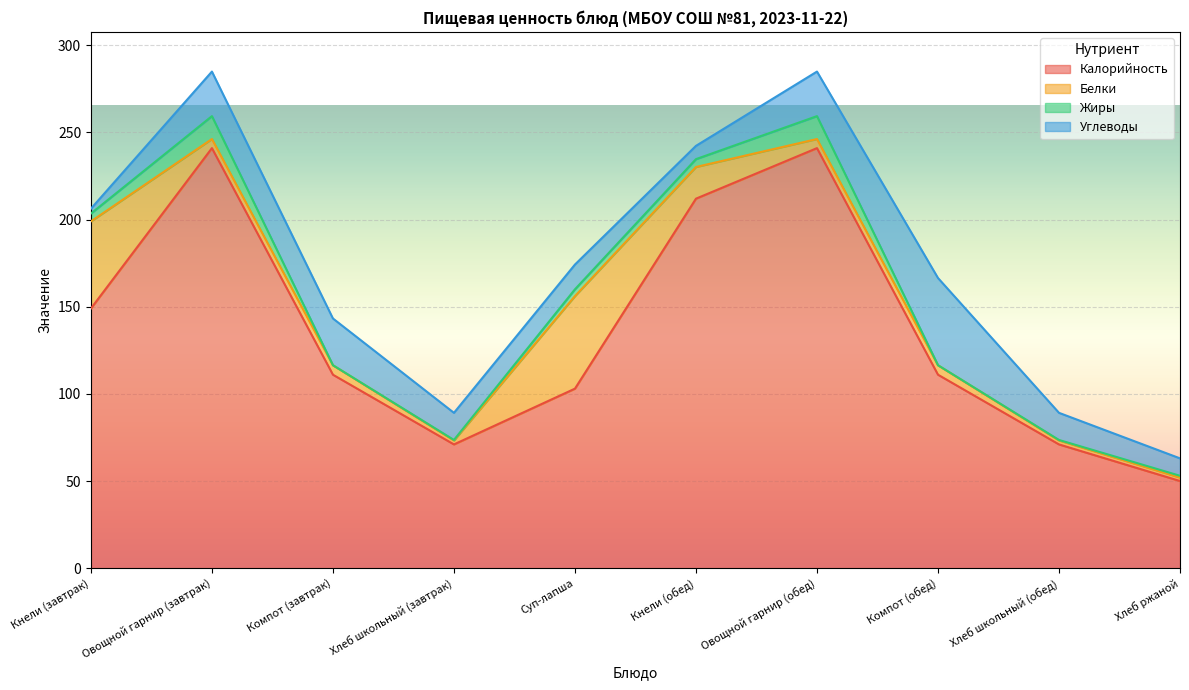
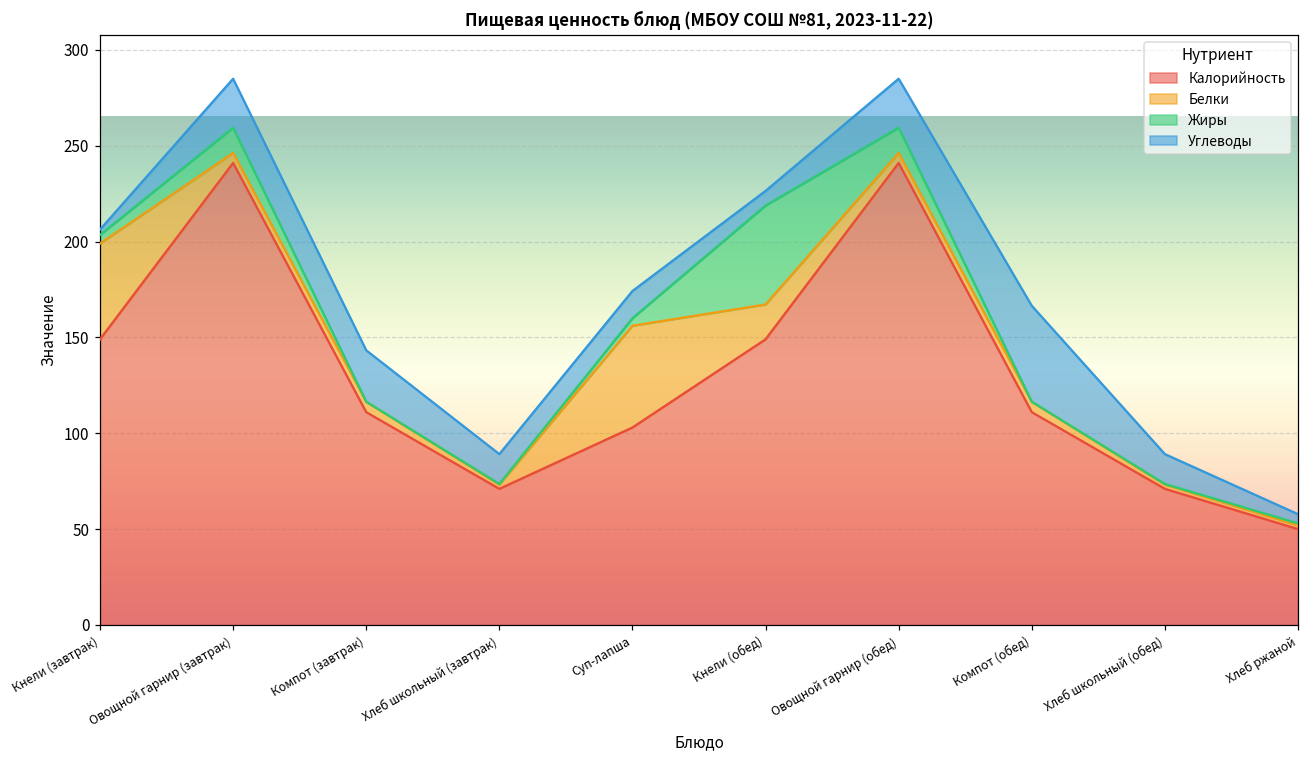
  {
    "Калорийность": {
      "Кнели (завтрак)": 149,
      "Овощной гарнир (завтрак)": 241,
      "Компот (завтрак)": 111,
      "Хлеб школьный (завтрак)": 71,
      "Суп-лапша": 103,
-     "Кнели (обед)": 212,
+     "Кнели (обед)": 149,
      "Овощной гарнир (обед)": 241,
      "Компот (обед)": 111,
      "Хлеб школьный (обед)": 71,
      "Хлеб ржаной": 50
    },
    "Белки": {
      "Кнели (завтрак)": 50,
      "Овощной гарнир (завтрак)": 5,
      "Суп-лапша": 53,
      "Кнели (обед)": 18,
      "Овощной гарнир (обед)": 5
    },
    "Жиры": {
      "Кнели (завтрак)": 5,
      "Овощной гарнир (завтрак)": 13,
      "Суп-лапша": 4,
-     "Кнели (обед)": 5,
+     "Кнели (обед)": 52,
      "Овощной гарнир (обед)": 13
    },
    "Углеводы": {
      "Кнели (завтрак)": 3,
      "Овощной гарнир (завтрак)": 26,
      "Компот (завтрак)": 27,
      "Хлеб школьный (завтрак)": 16,
      "Суп-лапша": 14,
      "Кнели (обед)": 8,
      "Овощной гарнир (обед)": 26,
      "Компот (обед)": 50,
      "Хлеб школьный (обед)": 16,
-     "Хлеб ржаной": 10
+     "Хлеб ржаной": 5
    }
  }
